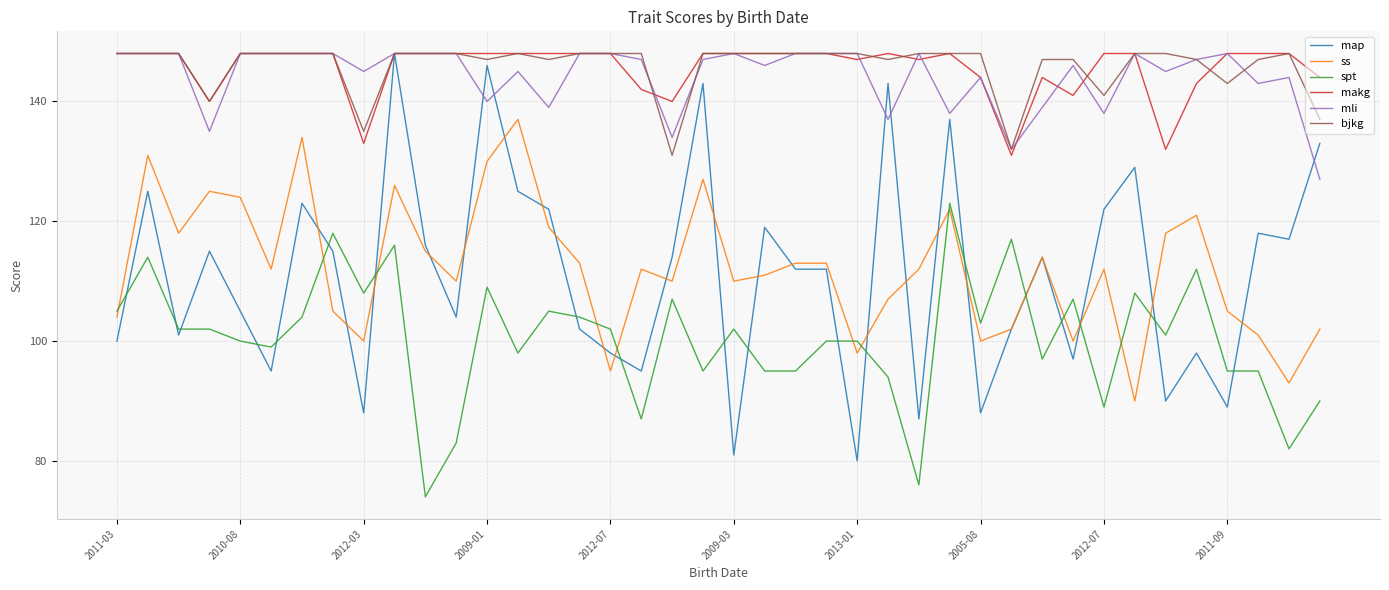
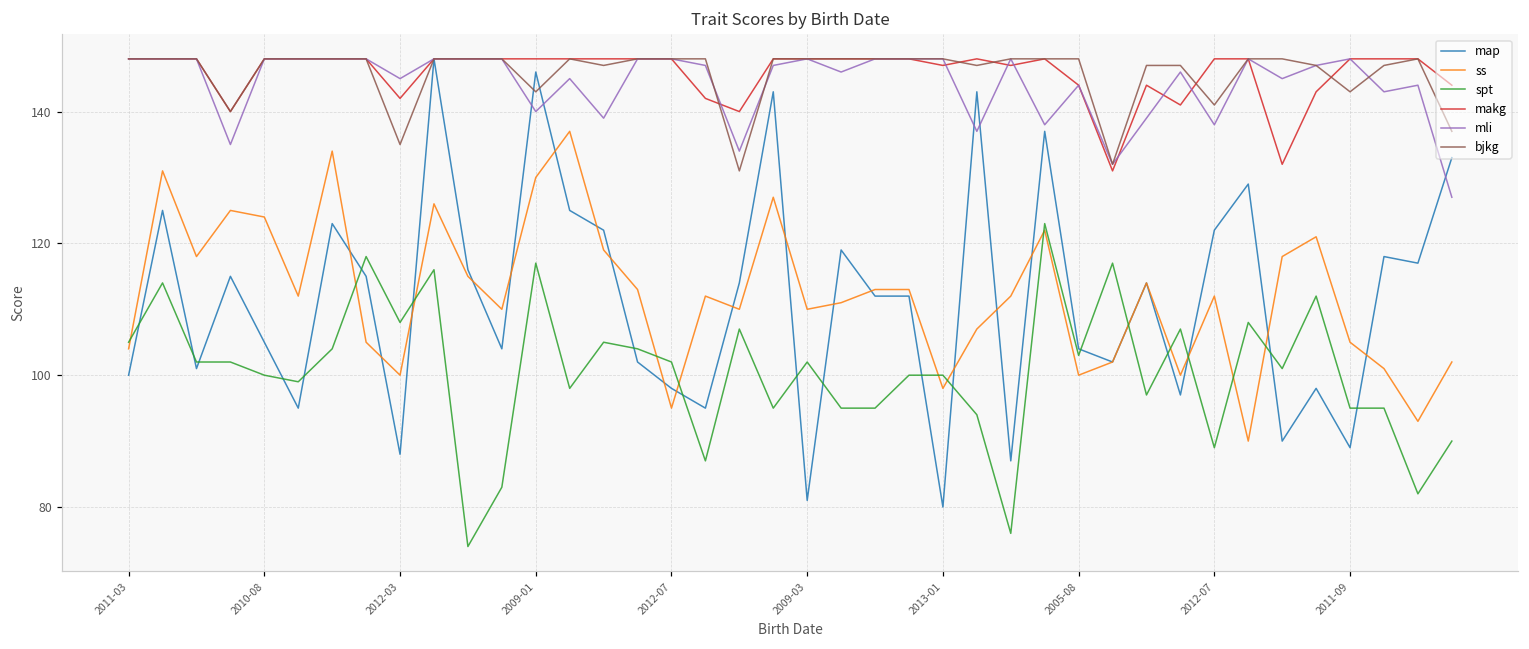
  {
    "map": {
      "2011-03": 100,
      "2010-08": 105,
      "2012-03": 88,
      "2009-01": 146,
      "2009-03": 81,
      "2013-01": 80,
-     "2005-08": 88,
+     "2005-08": 104,
      "2011-09": 89
    },
    "ss": {
      "2011-03": 104,
      "2010-08": 124,
      "2012-03": 100,
      "2009-01": 130,
      "2009-03": 110,
      "2013-01": 98,
      "2005-08": 100,
      "2011-09": 105
    },
    "spt": {
      "2011-03": 105,
      "2010-08": 100,
      "2012-03": 108,
-     "2009-01": 109,
+     "2009-01": 117,
      "2009-03": 102,
      "2013-01": 100,
      "2005-08": 103,
      "2011-09": 95
    },
    "makg": {
-     "2012-03": 133,
+     "2012-03": 142,
      "2009-01": 148,
      "2013-01": 147
    },
    "mli": {
      "2012-03": 145,
      "2009-01": 140
    },
    "bjkg": {
      "2012-03": 135,
-     "2009-01": 147,
+     "2009-01": 143,
      "2005-08": 148,
      "2011-09": 143
    }
  }
